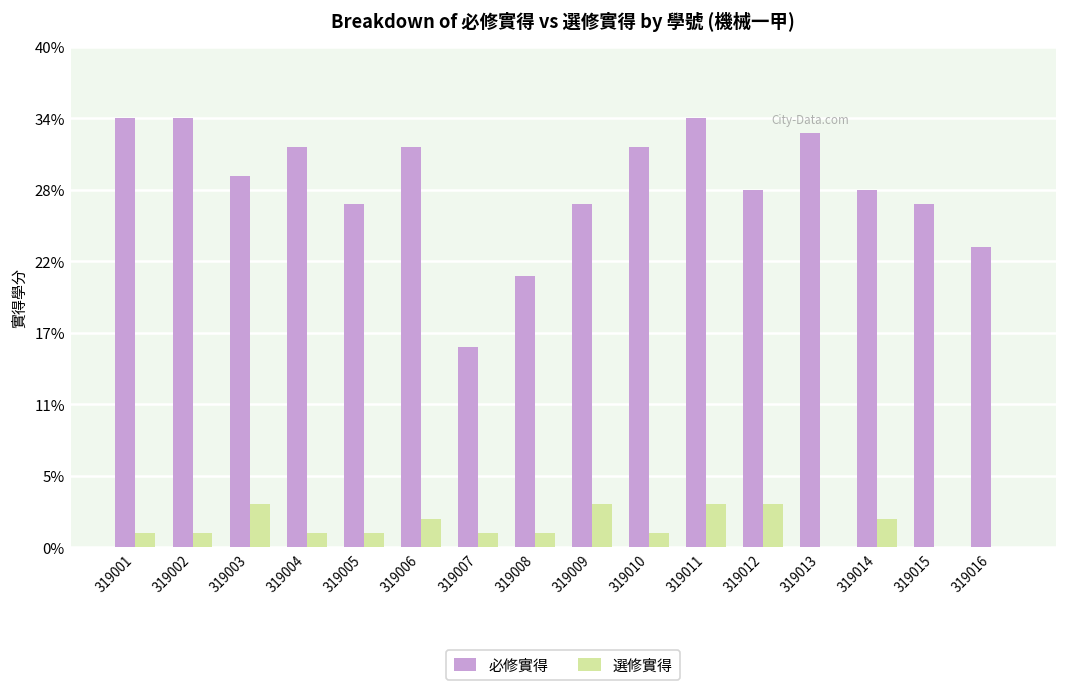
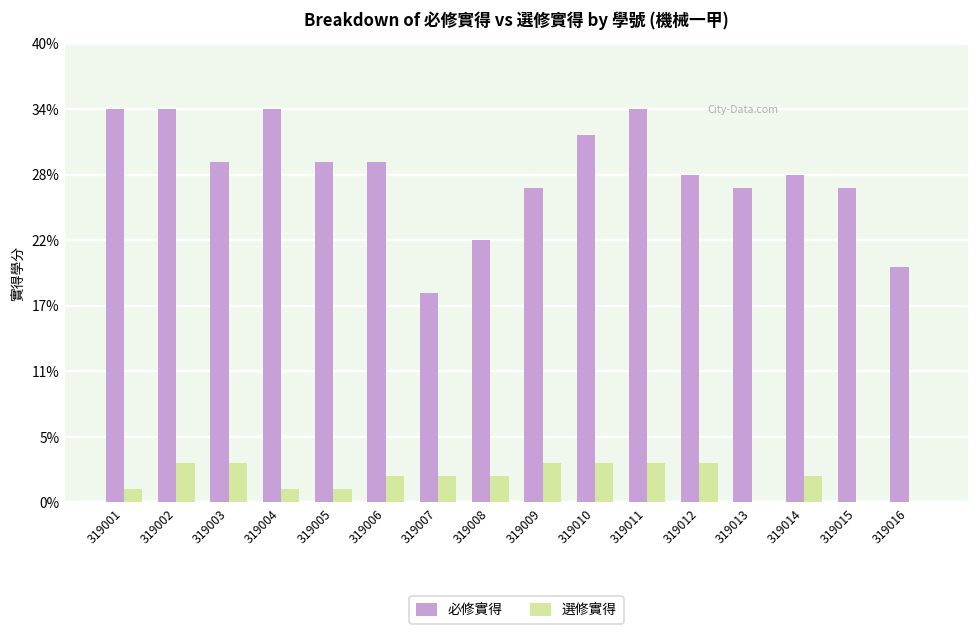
  {
    "必修實得": {
      "319001": "34.3%",
      "319002": "34.3%",
      "319003": "29.7%",
-     "319004": "32.0%",
-     "319005": "27.4%",
-     "319006": "32.0%",
-     "319007": "16.0%",
-     "319008": "21.7%",
+     "319004": "34.3%",
+     "319005": "29.7%",
+     "319006": "29.7%",
+     "319007": "18.3%",
+     "319008": "22.9%",
      "319009": "27.4%",
      "319010": "32.0%",
      "319011": "34.3%",
      "319012": "28.6%",
-     "319013": "33.1%",
+     "319013": "27.4%",
      "319014": "28.6%",
      "319015": "27.4%",
-     "319016": "24.0%"
+     "319016": "20.6%"
    },
    "選修實得": {
      "319001": "1.1%",
-     "319002": "1.1%",
+     "319002": "3.4%",
      "319003": "3.4%",
      "319004": "1.1%",
      "319005": "1.1%",
      "319006": "2.3%",
-     "319007": "1.1%",
-     "319008": "1.1%",
+     "319007": "2.3%",
+     "319008": "2.3%",
      "319009": "3.4%",
-     "319010": "1.1%",
+     "319010": "3.4%",
      "319011": "3.4%",
      "319012": "3.4%",
      "319013": "0.0%",
      "319014": "2.3%",
      "319015": "0.0%",
      "319016": "0.0%"
    }
  }
